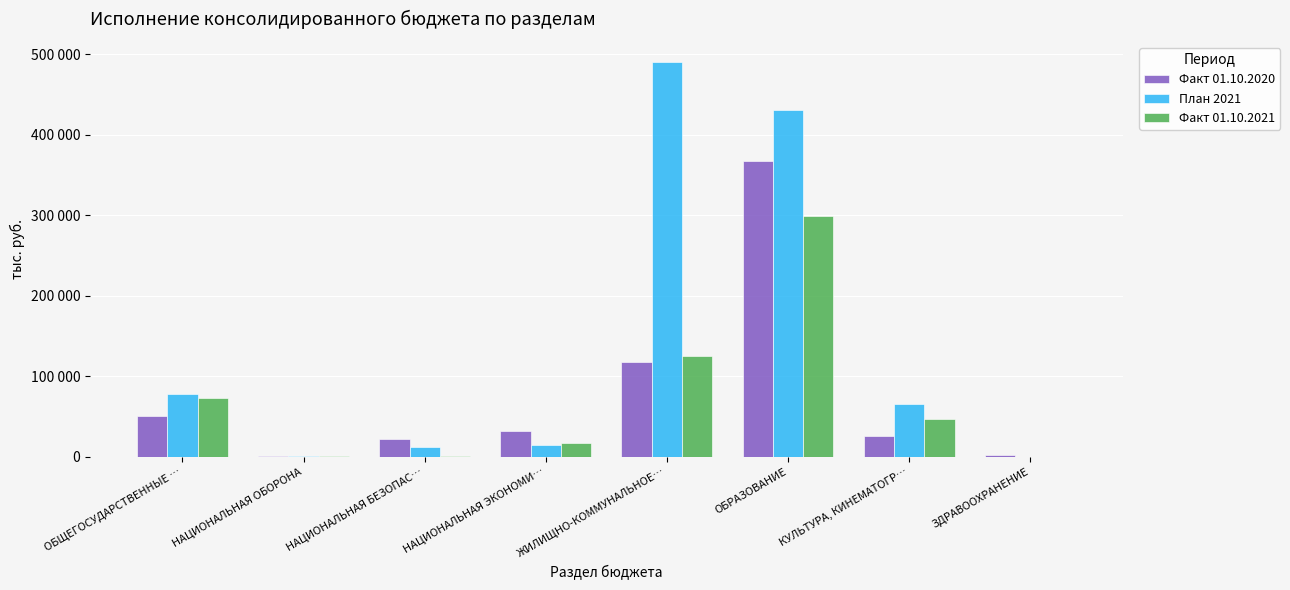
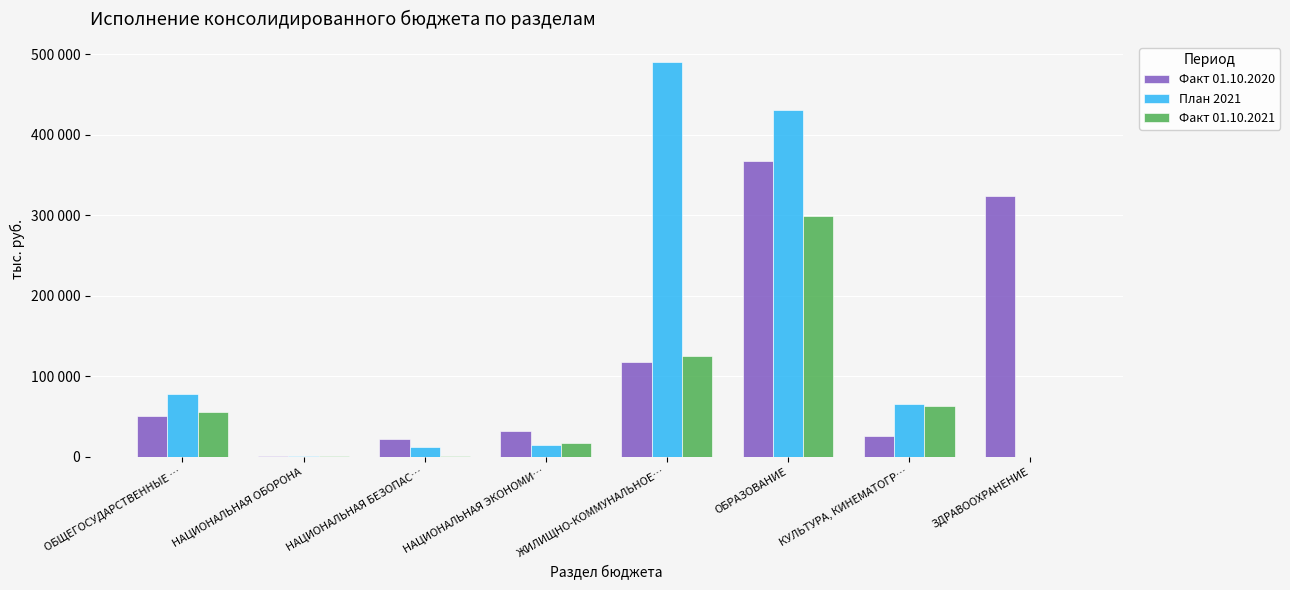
  {
    "Факт 01.10.2020": {
      "ОБЩЕГОСУДАРСТВЕННЫЕ …": 50000,
      "НАЦИОНАЛЬНАЯ БЕЗОПАС…": 20000,
      "НАЦИОНАЛЬНАЯ ЭКОНОМИ…": 30000,
      "ЖИЛИЩНО-КОММУНАЛЬНОЕ…": 120000,
      "ОБРАЗОВАНИЕ": 370000,
      "КУЛЬТУРА, КИНЕМАТОГР…": 30000,
-     "ЗДРАВООХРАНЕНИЕ": 0
+     "ЗДРАВООХРАНЕНИЕ": 320000
    },
    "План 2021": {
      "ОБЩЕГОСУДАРСТВЕННЫЕ …": 80000,
      "НАЦИОНАЛЬНАЯ БЕЗОПАС…": 10000,
      "НАЦИОНАЛЬНАЯ ЭКОНОМИ…": 10000,
      "ЖИЛИЩНО-КОММУНАЛЬНОЕ…": 490000,
      "ОБРАЗОВАНИЕ": 430000,
      "КУЛЬТУРА, КИНЕМАТОГР…": 70000,
      "ЗДРАВООХРАНЕНИЕ": 0
    },
    "Факт 01.10.2021": {
-     "ОБЩЕГОСУДАРСТВЕННЫЕ …": 70000,
+     "ОБЩЕГОСУДАРСТВЕННЫЕ …": 60000,
      "НАЦИОНАЛЬНАЯ ЭКОНОМИ…": 20000,
      "ЖИЛИЩНО-КОММУНАЛЬНОЕ…": 130000,
      "ОБРАЗОВАНИЕ": 300000,
-     "КУЛЬТУРА, КИНЕМАТОГР…": 50000,
+     "КУЛЬТУРА, КИНЕМАТОГР…": 60000,
      "ЗДРАВООХРАНЕНИЕ": 0
    }
  }
